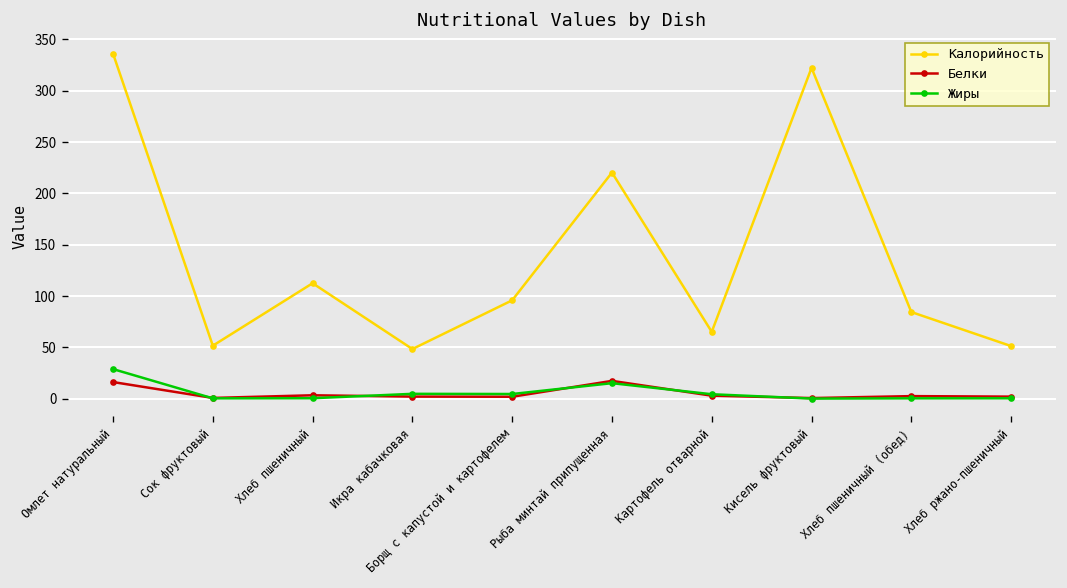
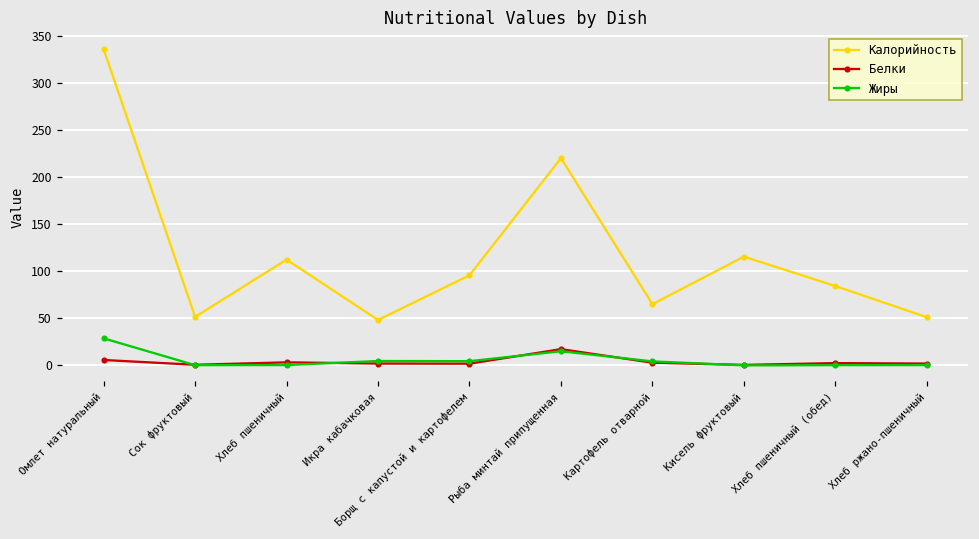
  {
    "Калорийность": {
      "Омлет натуральный": 340,
      "Сок фруктовый": 50,
      "Хлеб пшеничный": 110,
      "Икра кабачковая": 50,
      "Борщ с капустой и картофелем": 100,
      "Рыба минтай припущенная": 220,
      "Картофель отварной": 70,
-     "Кисель фруктовый": 320,
+     "Кисель фруктовый": 120,
      "Хлеб пшеничный (обед)": 80,
      "Хлеб ржано-пшеничный": 50
    },
    "Белки": {
-     "Омлет натуральный": 20
+     "Омлет натуральный": 10
    },
    "Жиры": {
      "Омлет натуральный": 30
    }
  }
